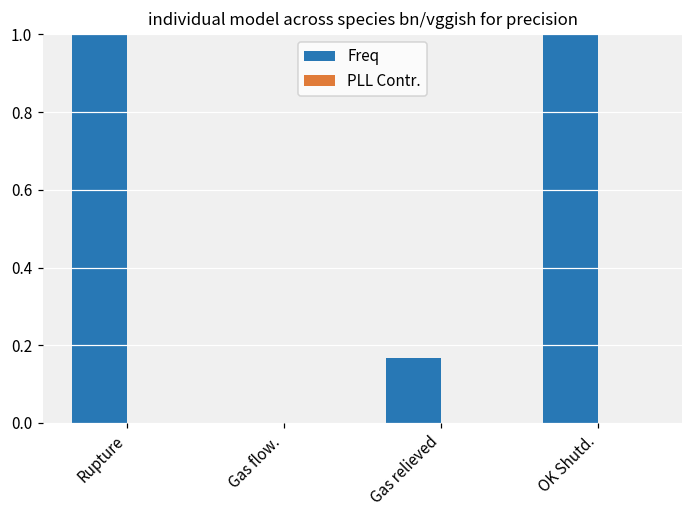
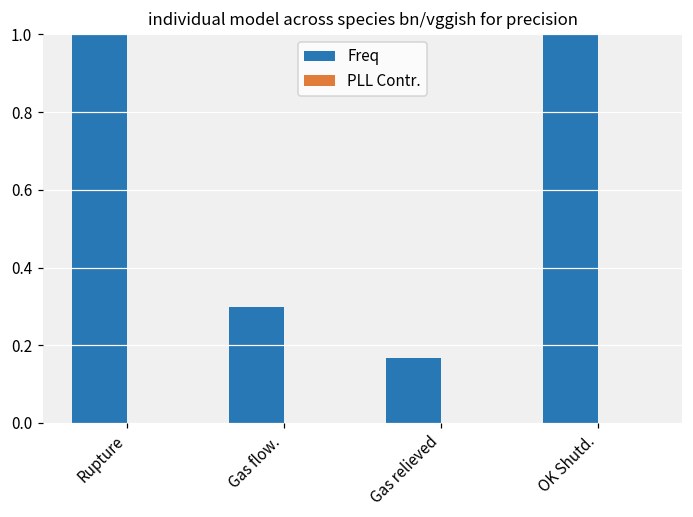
  {
    "Freq": {
      "Rupture": 1.00,
-     "Gas flow.": 0.00,
+     "Gas flow.": 0.30,
      "Gas relieved": 0.17
    },
    "PLL Contr.": {
      "OK Shutd.": 0.00
    }
  }
